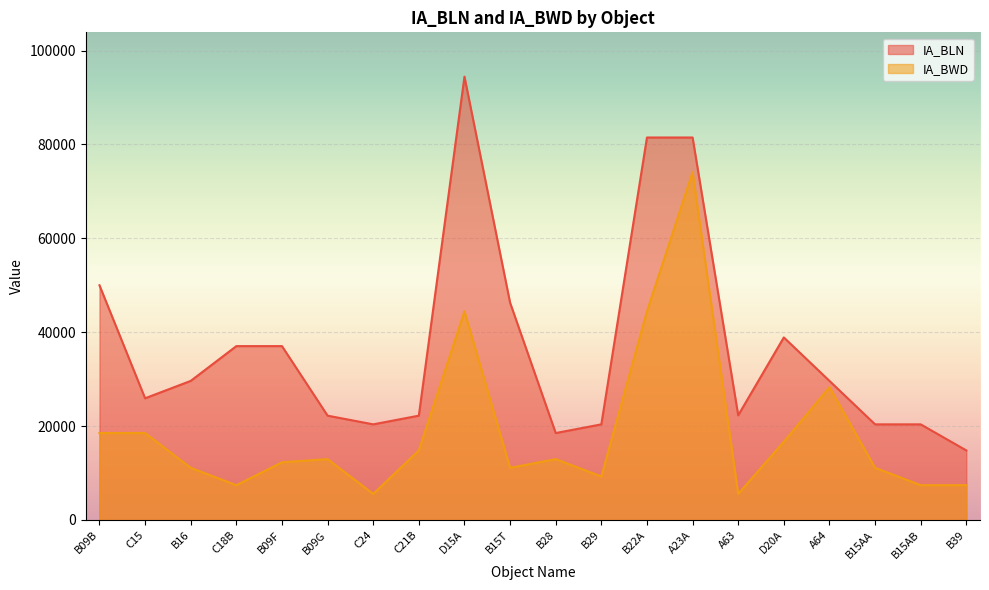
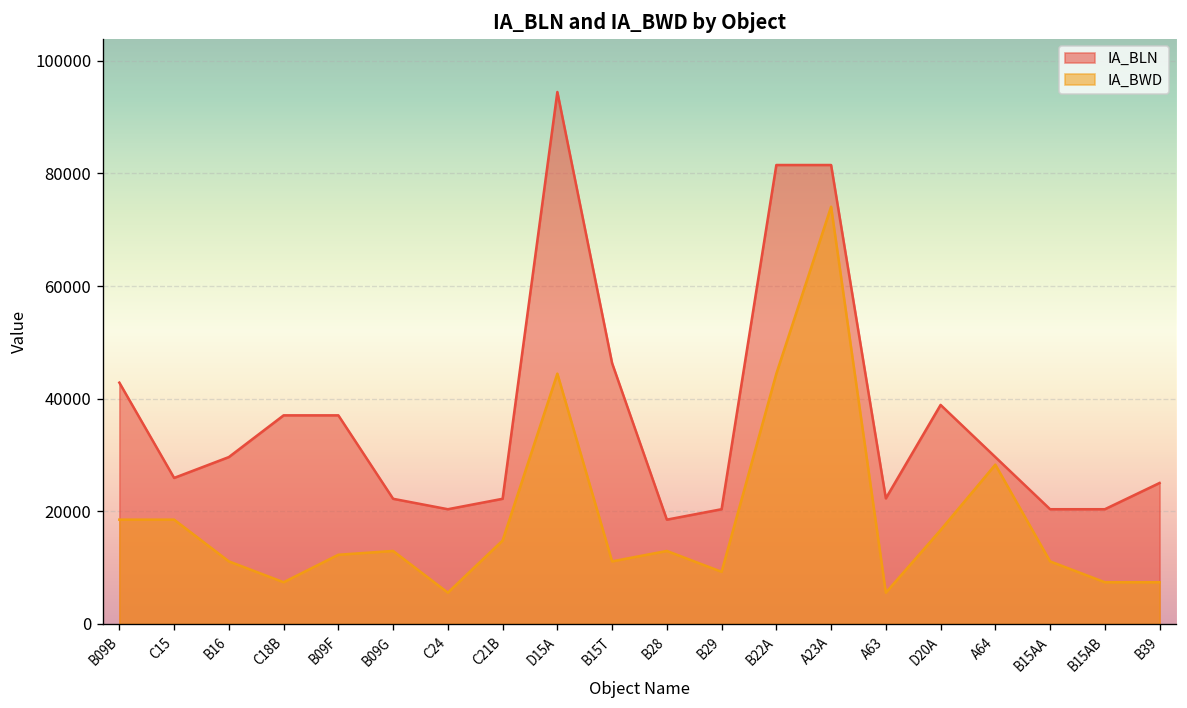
  {
    "IA_BLN": {
-     "B09B": 50000,
+     "B09B": 43000,
      "C15": 26000,
      "B16": 30000,
      "C18B": 37000,
      "B09F": 37000,
      "B09G": 22000,
      "C24": 20000,
      "C21B": 22000,
      "D15A": 94000,
      "B15T": 46000,
      "B28": 19000,
      "B29": 20000,
      "B22A": 81000,
      "A23A": 81000,
      "A63": 22000,
      "D20A": 39000,
      "A64": 30000,
      "B15AA": 20000,
      "B15AB": 20000,
-     "B39": 15000
+     "B39": 25000
    },
    "IA_BWD": {
      "B09B": 19000,
      "C15": 19000,
      "B16": 11000,
      "C18B": 7000,
      "B09F": 12000,
      "B09G": 13000,
      "C24": 6000,
      "C21B": 15000,
      "D15A": 44000,
      "B15T": 11000,
      "B28": 13000,
      "B29": 9000,
      "B22A": 44000,
      "A23A": 74000,
      "A63": 6000,
      "D20A": 17000,
      "A64": 28000,
      "B15AA": 11000,
      "B15AB": 7000,
      "B39": 7000
    }
  }
